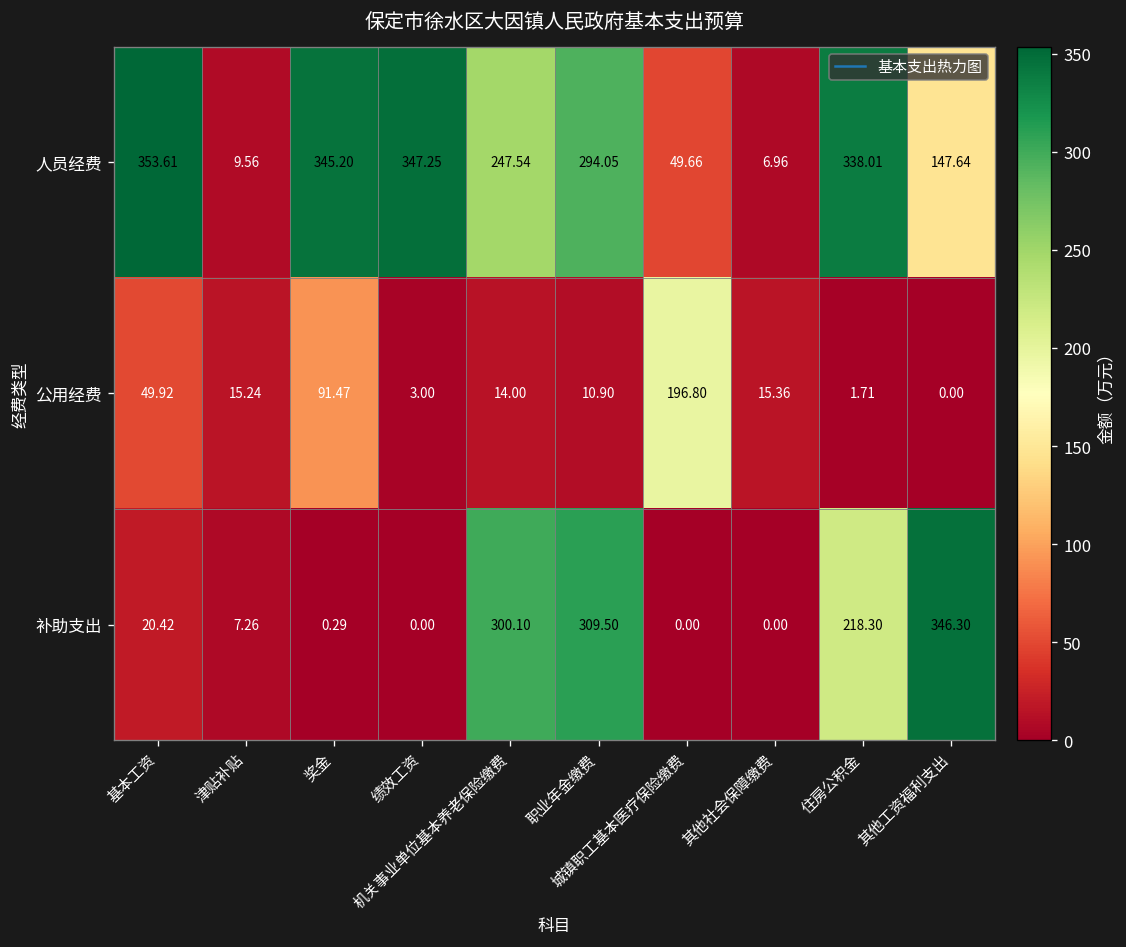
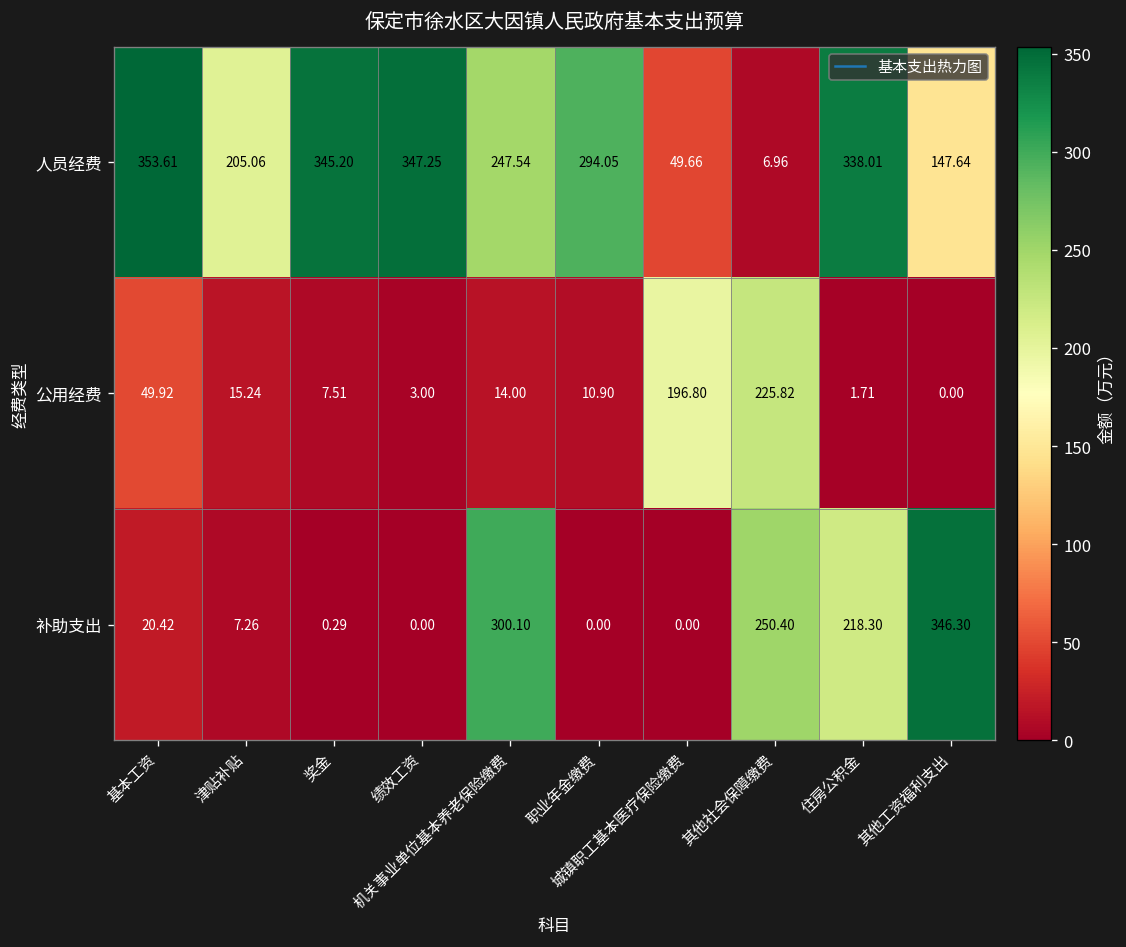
  {
    "人员经费": {
      "基本工资": 353.61,
-     "津贴补贴": 9.56,
+     "津贴补贴": 205.06,
      "奖金": 345.20,
      "绩效工资": 347.25,
      "机关事业单位基本养老保险缴费": 247.54,
      "职业年金缴费": 294.05,
      "城镇职工基本医疗保险缴费": 49.66,
      "其他社会保障缴费": 6.96,
      "住房公积金": 338.01,
      "其他工资福利支出": 147.64
    },
    "公用经费": {
      "基本工资": 49.92,
      "津贴补贴": 15.24,
-     "奖金": 91.47,
+     "奖金": 7.51,
      "绩效工资": 3.00,
      "机关事业单位基本养老保险缴费": 14.00,
      "职业年金缴费": 10.90,
      "城镇职工基本医疗保险缴费": 196.80,
-     "其他社会保障缴费": 15.36,
+     "其他社会保障缴费": 225.82,
      "住房公积金": 1.71,
      "其他工资福利支出": 0.00
    },
    "补助支出": {
      "基本工资": 20.42,
      "津贴补贴": 7.26,
      "奖金": 0.29,
      "绩效工资": 0.00,
      "机关事业单位基本养老保险缴费": 300.10,
-     "职业年金缴费": 309.50,
+     "职业年金缴费": 0.00,
      "城镇职工基本医疗保险缴费": 0.00,
-     "其他社会保障缴费": 0.00,
+     "其他社会保障缴费": 250.40,
      "住房公积金": 218.30,
      "其他工资福利支出": 346.30
    }
  }
